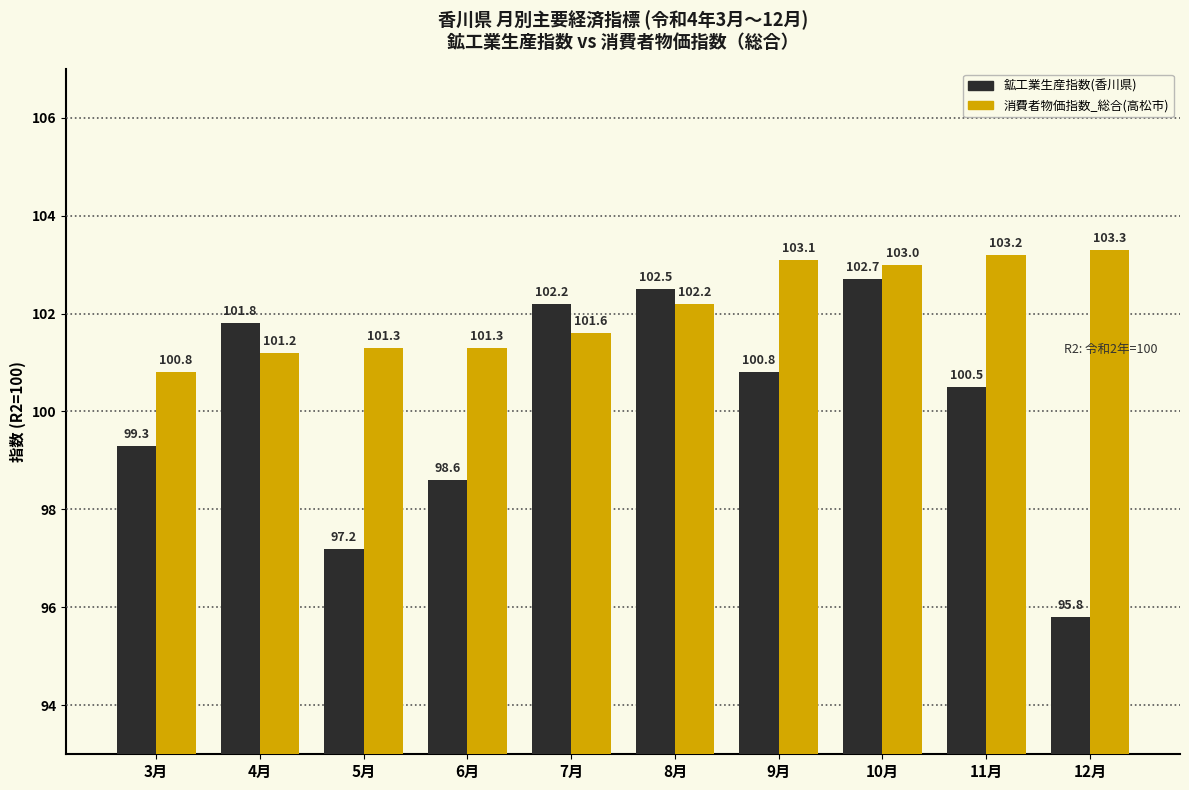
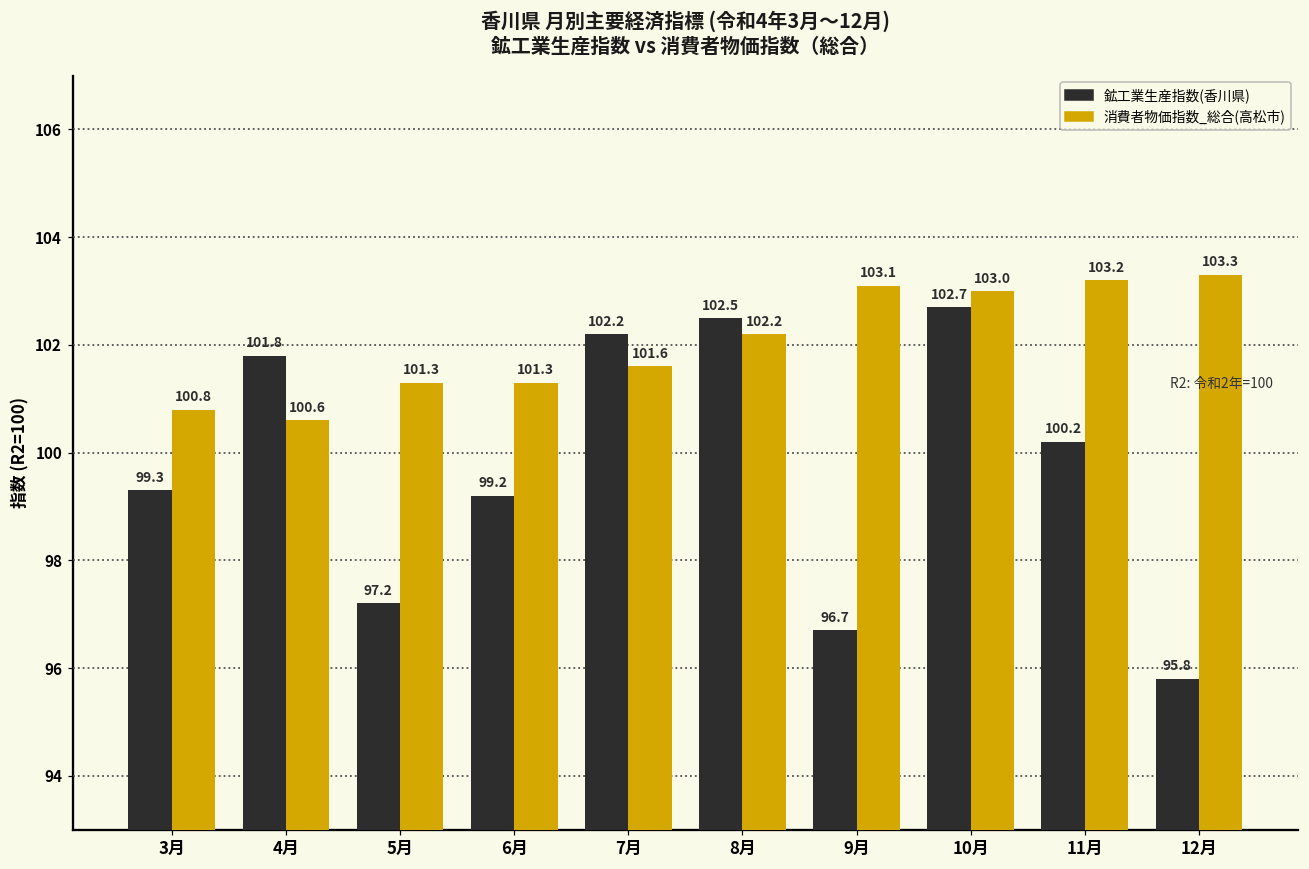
  {
    "鉱工業生産指数(香川県)": {
      "3月": 99.3,
      "4月": 101.8,
      "5月": 97.2,
-     "6月": 98.6,
+     "6月": 99.2,
      "7月": 102.2,
      "8月": 102.5,
-     "9月": 100.8,
+     "9月": 96.7,
      "10月": 102.7,
-     "11月": 100.5,
+     "11月": 100.2,
      "12月": 95.8
    },
    "消費者物価指数_総合(高松市)": {
      "3月": 100.8,
-     "4月": 101.2,
+     "4月": 100.6,
      "5月": 101.3,
      "6月": 101.3,
      "7月": 101.6,
      "8月": 102.2,
      "9月": 103.1,
      "10月": 103.0,
      "11月": 103.2,
      "12月": 103.3
    }
  }
